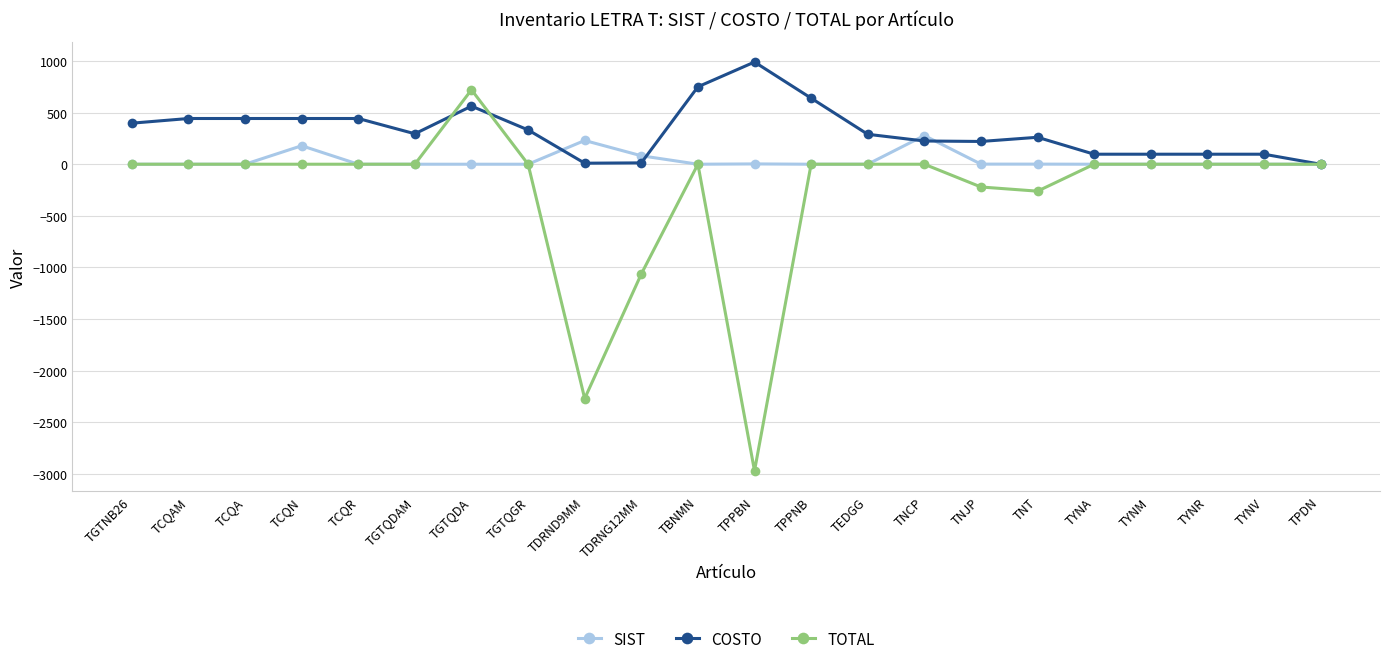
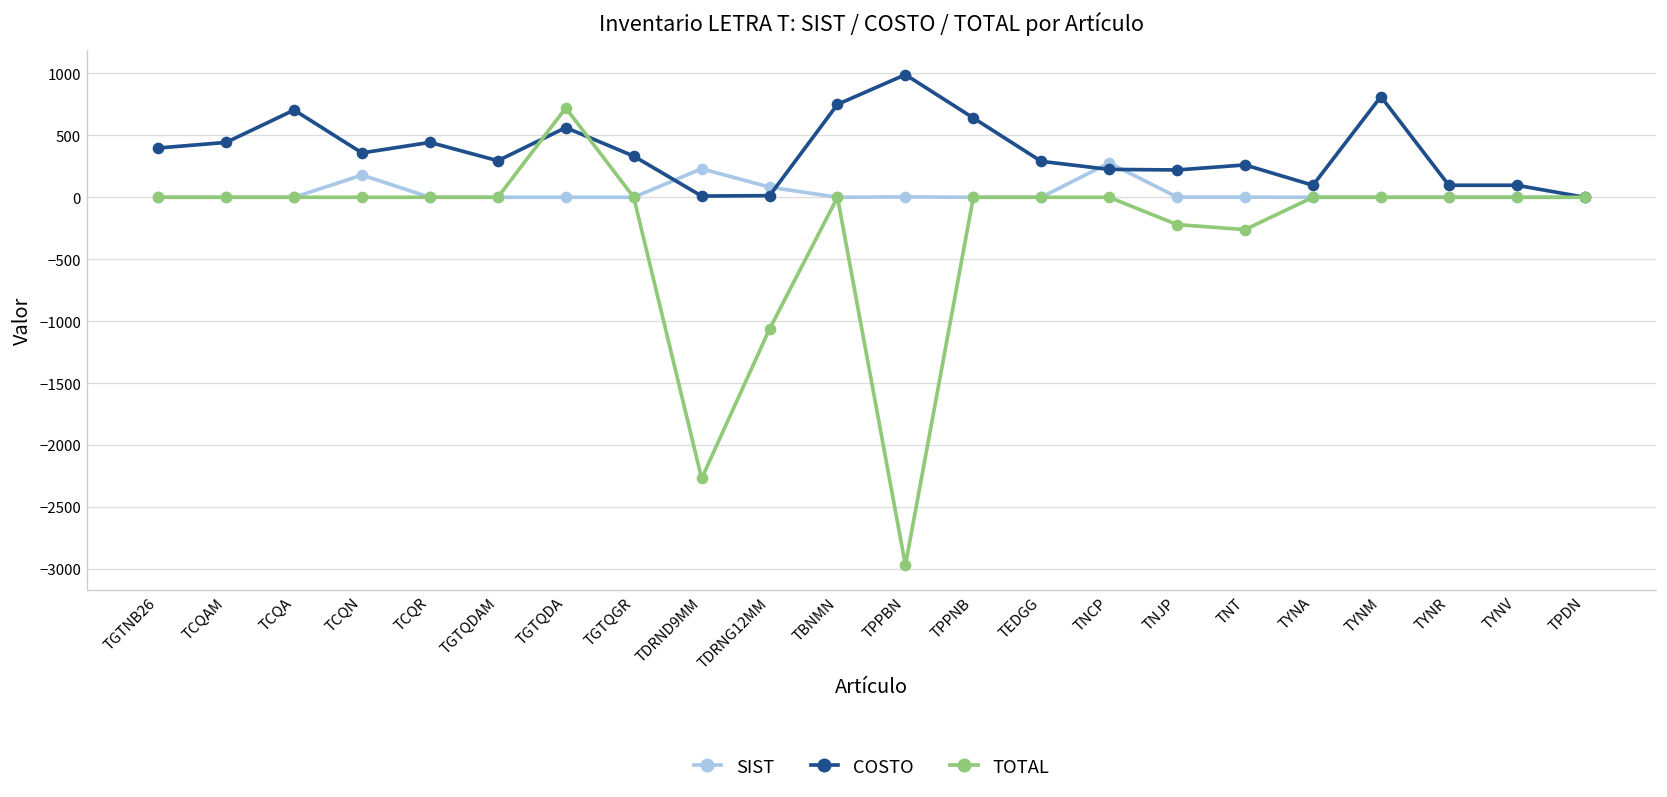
  {
    "SIST": {
      "TCQN": 180,
      "TGTQDA": 0,
      "TDRND9MM": 230,
      "TDRNG12MM": 80,
      "TPPBN": 0,
      "TNCP": 280,
      "TNJP": 0,
      "TNT": 0
    },
    "COSTO": {
      "TGTNB26": 400,
      "TCQAM": 440,
-     "TCQA": 440,
-     "TCQN": 440,
+     "TCQA": 700,
+     "TCQN": 360,
      "TCQR": 440,
      "TGTQDAM": 290,
      "TGTQDA": 560,
      "TGTQGR": 330,
      "TDRND9MM": 10,
      "TDRNG12MM": 10,
      "TBNMN": 750,
      "TPPBN": 990,
      "TPPNB": 640,
      "TEDGG": 290,
      "TNCP": 230,
      "TNJP": 220,
      "TNT": 260,
      "TYNA": 100,
-     "TYNM": 100,
+     "TYNM": 810,
      "TYNR": 100,
      "TYNV": 100
    },
    "TOTAL": {
      "TCQN": 0,
      "TGTQDA": 720,
      "TDRND9MM": -2270,
      "TDRNG12MM": -1060,
      "TPPBN": -2970,
      "TNCP": 0,
      "TNJP": -220,
      "TNT": -260
    }
  }
